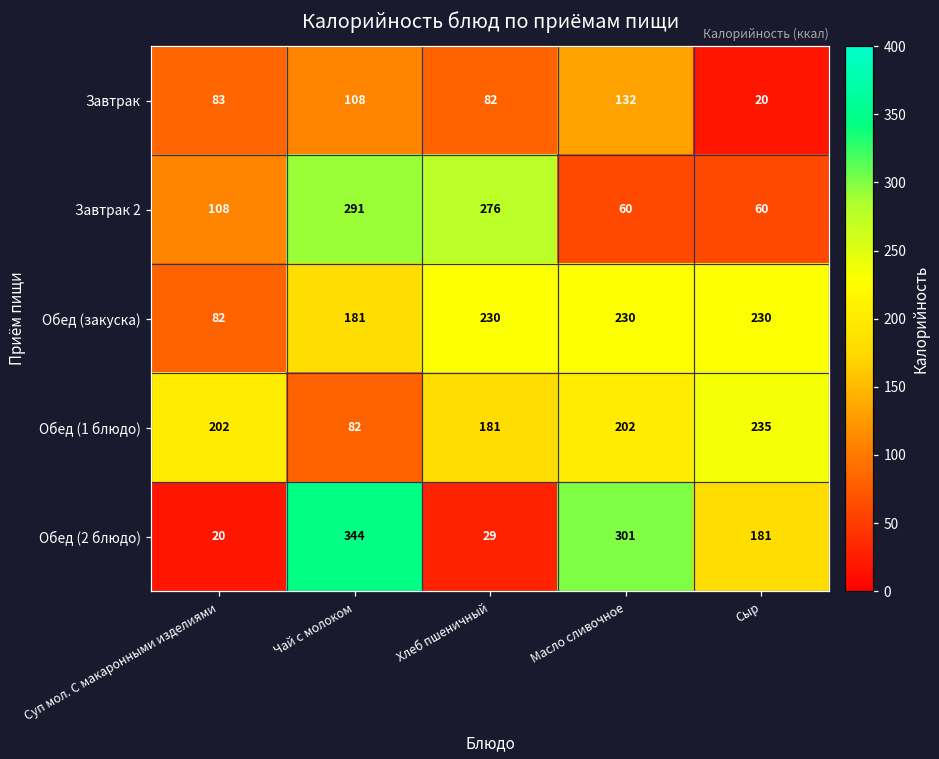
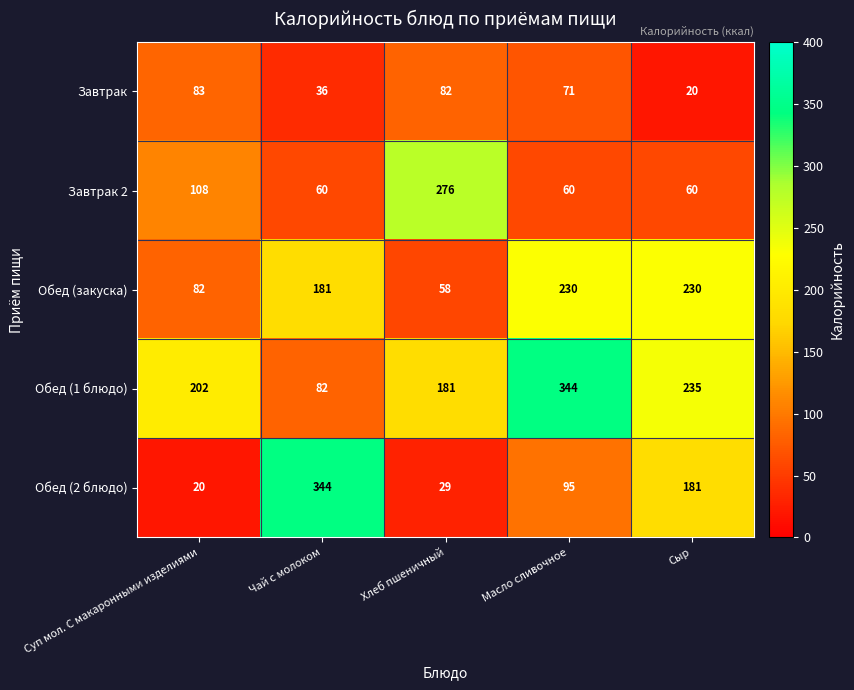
  {
    "Завтрак": {
      "Суп мол. С макаронными изделиями": 83,
-     "Чай с молоком": 108,
+     "Чай с молоком": 36,
      "Хлеб пшеничный": 82,
-     "Масло сливочное": 132,
+     "Масло сливочное": 71,
      "Сыр": 20
    },
    "Завтрак 2": {
      "Суп мол. С макаронными изделиями": 108,
-     "Чай с молоком": 291,
+     "Чай с молоком": 60,
      "Хлеб пшеничный": 276,
      "Масло сливочное": 60,
      "Сыр": 60
    },
    "Обед (закуска)": {
      "Суп мол. С макаронными изделиями": 82,
      "Чай с молоком": 181,
-     "Хлеб пшеничный": 230,
+     "Хлеб пшеничный": 58,
      "Масло сливочное": 230,
      "Сыр": 230
    },
    "Обед (1 блюдо)": {
      "Суп мол. С макаронными изделиями": 202,
      "Чай с молоком": 82,
      "Хлеб пшеничный": 181,
-     "Масло сливочное": 202,
+     "Масло сливочное": 344,
      "Сыр": 235
    },
    "Обед (2 блюдо)": {
      "Суп мол. С макаронными изделиями": 20,
      "Чай с молоком": 344,
      "Хлеб пшеничный": 29,
-     "Масло сливочное": 301,
+     "Масло сливочное": 95,
      "Сыр": 181
    }
  }
